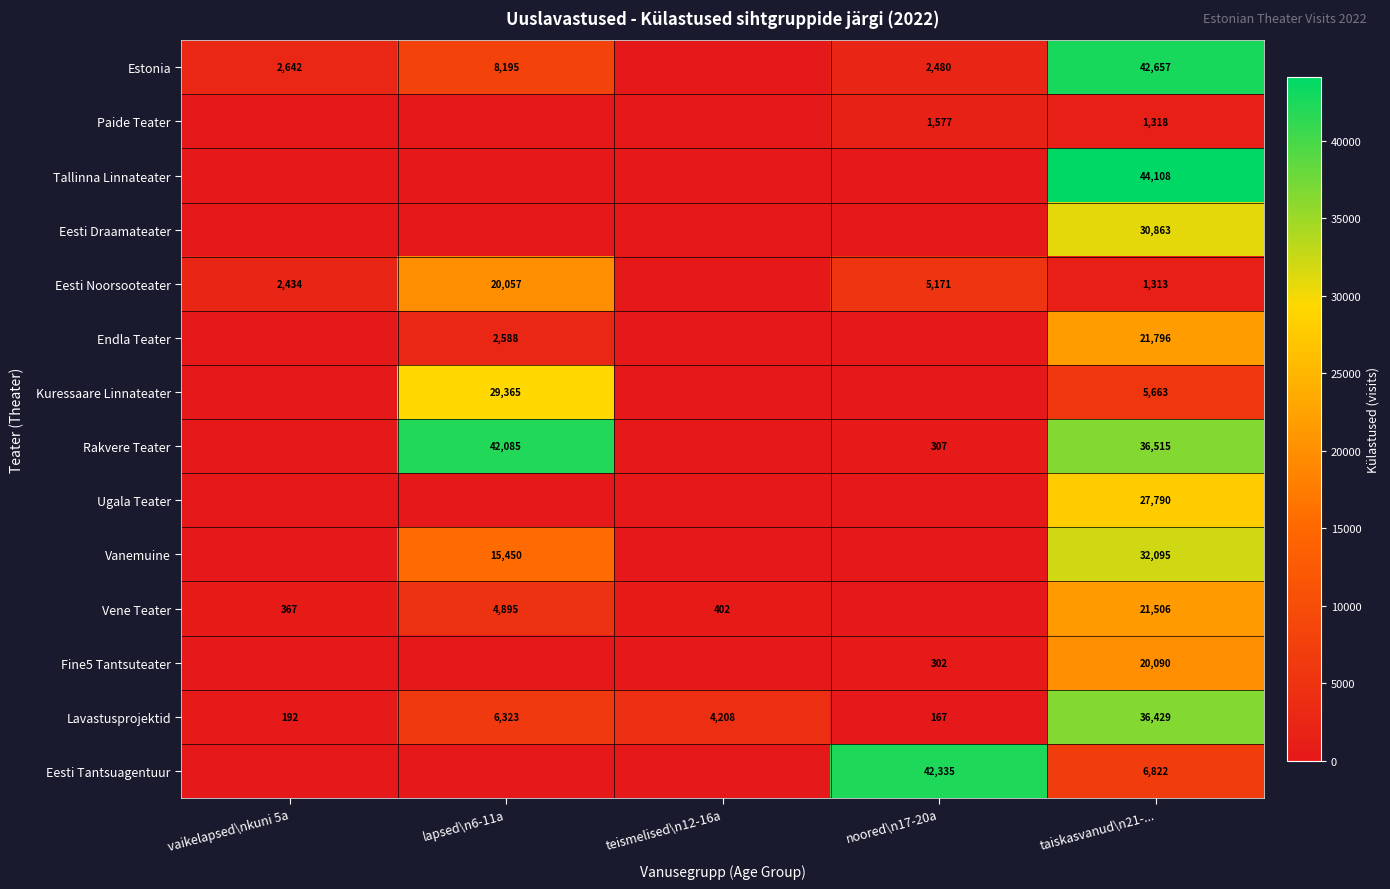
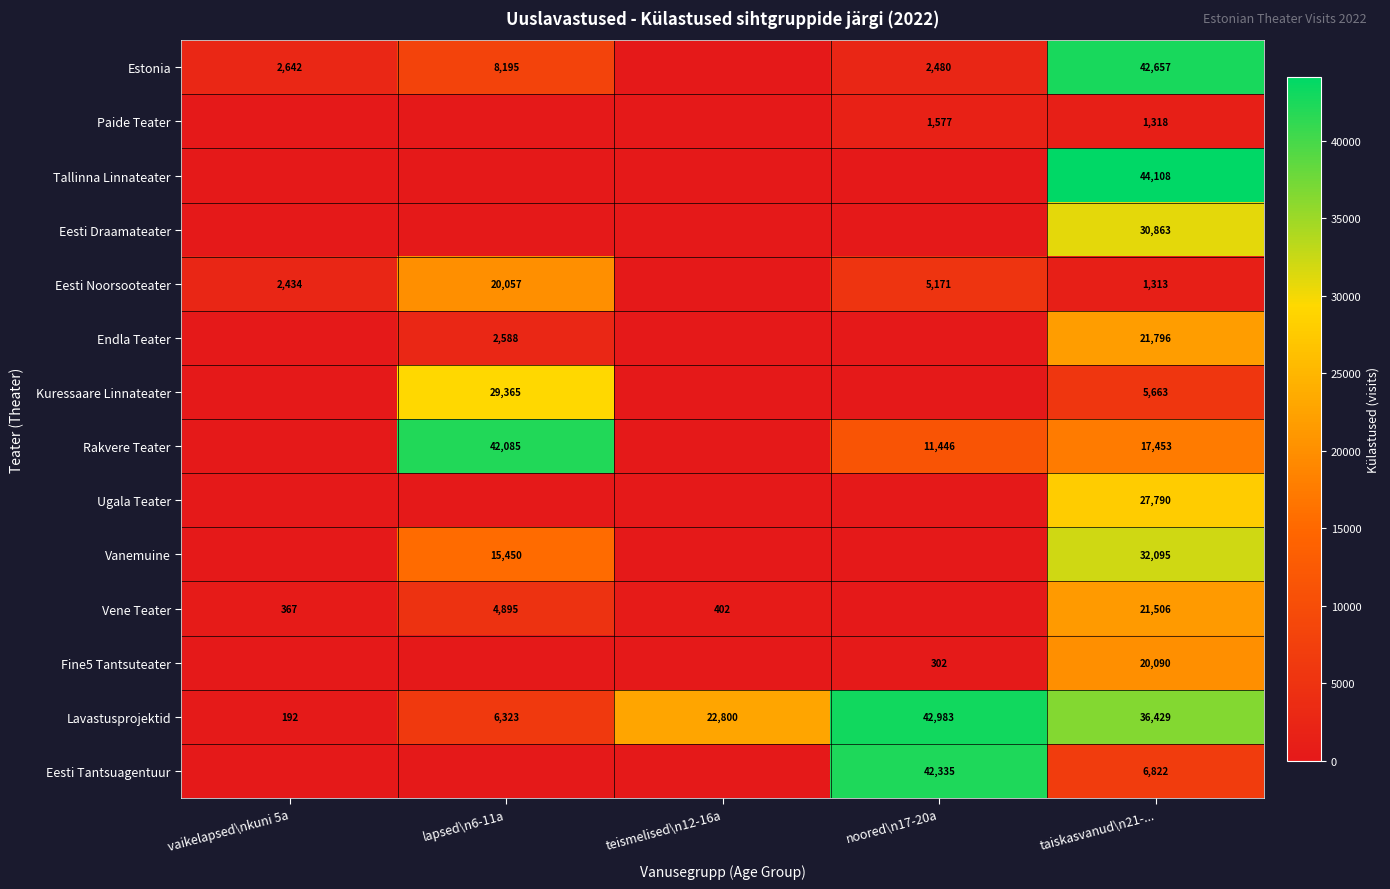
  {
    "Estonia": {
      "vaikelapsed\\nkuni 5a": "2,642",
      "lapsed\\n6-11a": "8,195",
      "noored\\n17-20a": "2,480",
      "taiskasvanud\\n21-...": "42,657"
    },
    "Paide Teater": {
      "noored\\n17-20a": "1,577",
      "taiskasvanud\\n21-...": "1,318"
    },
    "Tallinna Linnateater": {
      "taiskasvanud\\n21-...": "44,108"
    },
    "Eesti Draamateater": {
      "taiskasvanud\\n21-...": "30,863"
    },
    "Eesti Noorsooteater": {
      "vaikelapsed\\nkuni 5a": "2,434",
      "lapsed\\n6-11a": "20,057",
      "noored\\n17-20a": "5,171",
      "taiskasvanud\\n21-...": "1,313"
    },
    "Endla Teater": {
      "lapsed\\n6-11a": "2,588",
      "taiskasvanud\\n21-...": "21,796"
    },
    "Kuressaare Linnateater": {
      "lapsed\\n6-11a": "29,365",
      "taiskasvanud\\n21-...": "5,663"
    },
    "Rakvere Teater": {
      "lapsed\\n6-11a": "42,085",
-     "noored\\n17-20a": "307",
-     "taiskasvanud\\n21-...": "36,515"
+     "noored\\n17-20a": "11,446",
+     "taiskasvanud\\n21-...": "17,453"
    },
    "Ugala Teater": {
      "taiskasvanud\\n21-...": "27,790"
    },
    "Vanemuine": {
      "lapsed\\n6-11a": "15,450",
      "taiskasvanud\\n21-...": "32,095"
    },
    "Vene Teater": {
      "vaikelapsed\\nkuni 5a": "367",
      "lapsed\\n6-11a": "4,895",
      "teismelised\\n12-16a": "402",
      "taiskasvanud\\n21-...": "21,506"
    },
    "Fine5 Tantsuteater": {
      "noored\\n17-20a": "302",
      "taiskasvanud\\n21-...": "20,090"
    },
    "Lavastusprojektid": {
      "vaikelapsed\\nkuni 5a": "192",
      "lapsed\\n6-11a": "6,323",
-     "teismelised\\n12-16a": "4,208",
-     "noored\\n17-20a": "167",
+     "teismelised\\n12-16a": "22,800",
+     "noored\\n17-20a": "42,983",
      "taiskasvanud\\n21-...": "36,429"
    },
    "Eesti Tantsuagentuur": {
      "noored\\n17-20a": "42,335",
      "taiskasvanud\\n21-...": "6,822"
    }
  }
